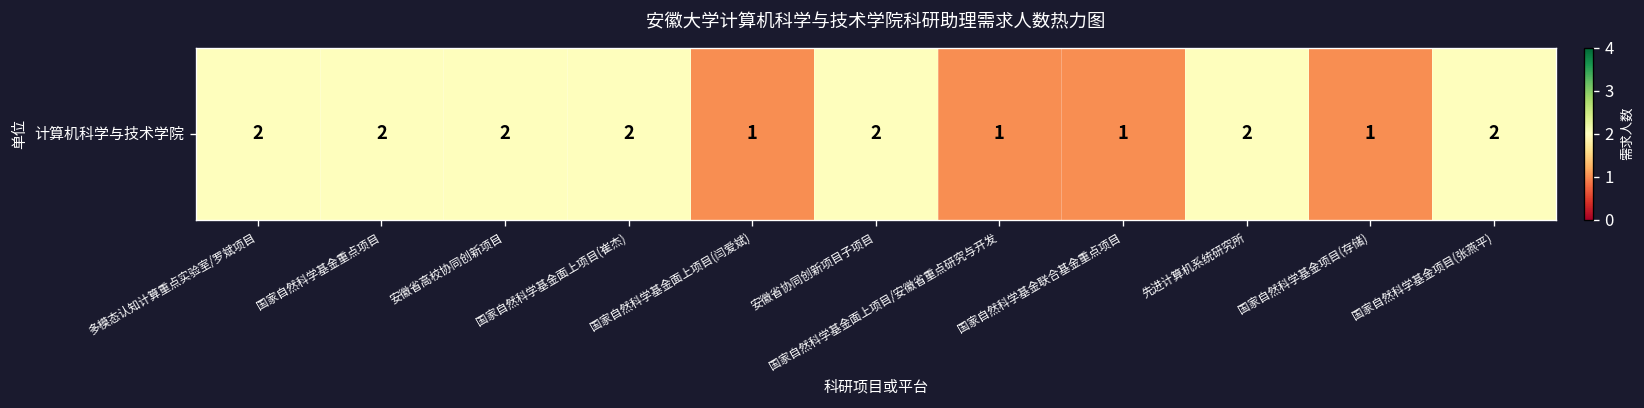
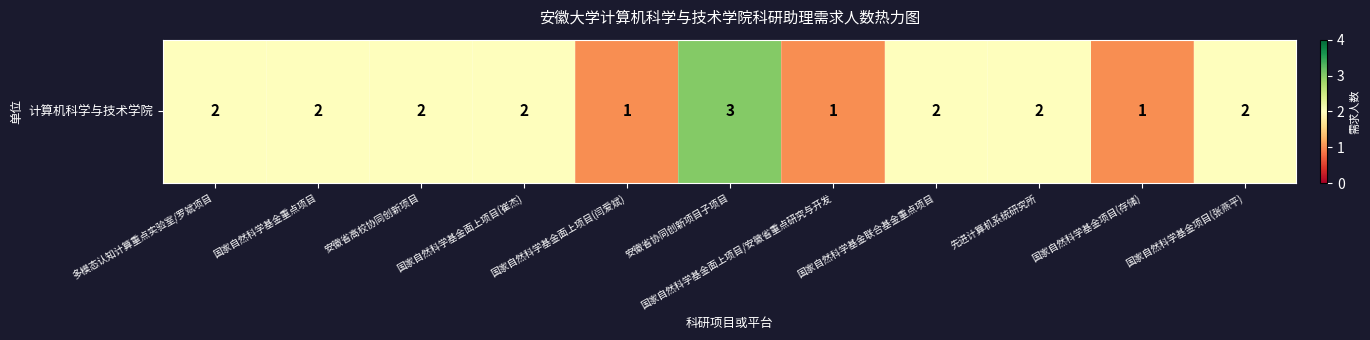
  {
    "计算机科学与技术学院": {
      "多模态认知计算重点实验室/罗斌项目": 2,
      "国家自然科学基金重点项目": 2,
      "安徽省高校协同创新项目": 2,
      "国家自然科学基金面上项目(崔杰)": 2,
      "国家自然科学基金面上项目(闫爱斌)": 1,
-     "安徽省协同创新项目子项目": 2,
+     "安徽省协同创新项目子项目": 3,
      "国家自然科学基金面上项目/安徽省重点研究与开发": 1,
-     "国家自然科学基金联合基金重点项目": 1,
+     "国家自然科学基金联合基金重点项目": 2,
      "先进计算机系统研究所": 2,
      "国家自然科学基金项目(存储)": 1,
      "国家自然科学基金项目(张燕平)": 2
    }
  }
